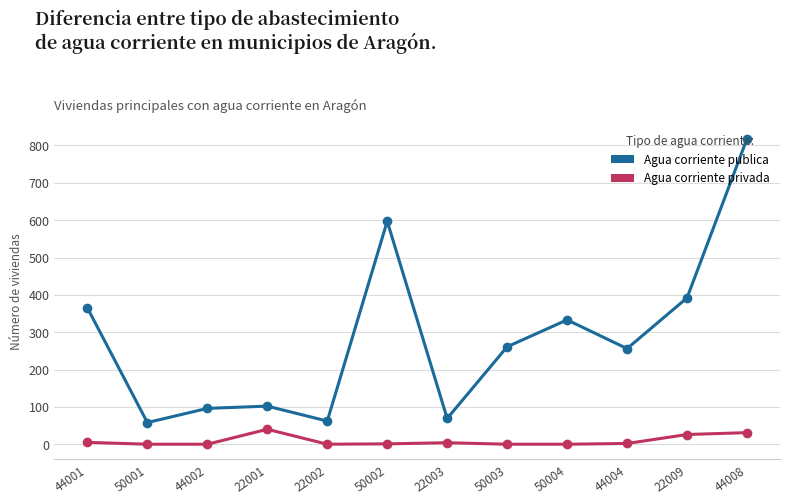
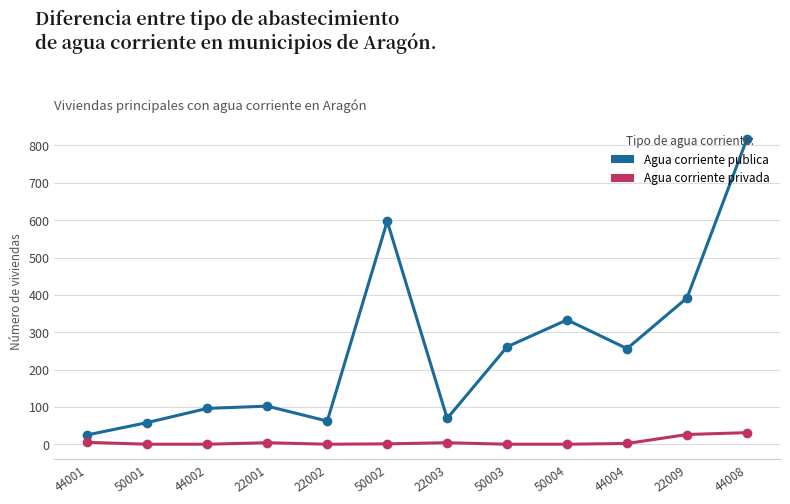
  {
    "Agua corriente publica": {
-     "44001": 370,
+     "44001": 30,
      "50001": 60,
      "44002": 100,
      "22001": 100,
      "22002": 60,
      "50002": 600,
      "22003": 70,
      "50003": 260,
      "50004": 330,
      "44004": 260,
      "22009": 390,
      "44008": 820
    },
    "Agua corriente privada": {
      "44001": 10,
      "50001": 0,
      "44002": 0,
-     "22001": 40,
+     "22001": 0,
      "22002": 0,
      "50002": 0,
      "22003": 0,
      "50003": 0,
      "50004": 0,
      "44004": 0,
      "22009": 30,
      "44008": 30
    }
  }
